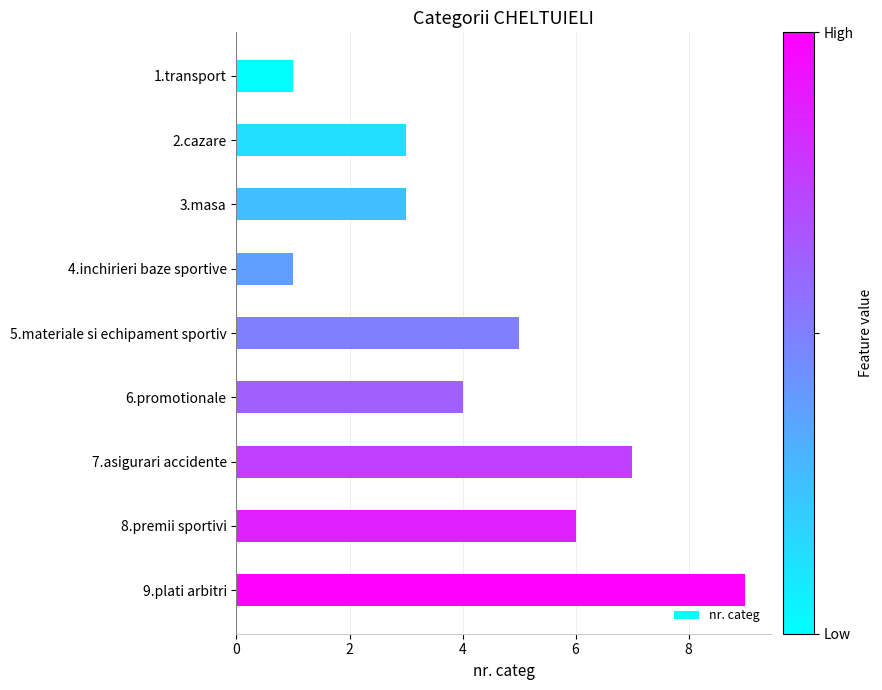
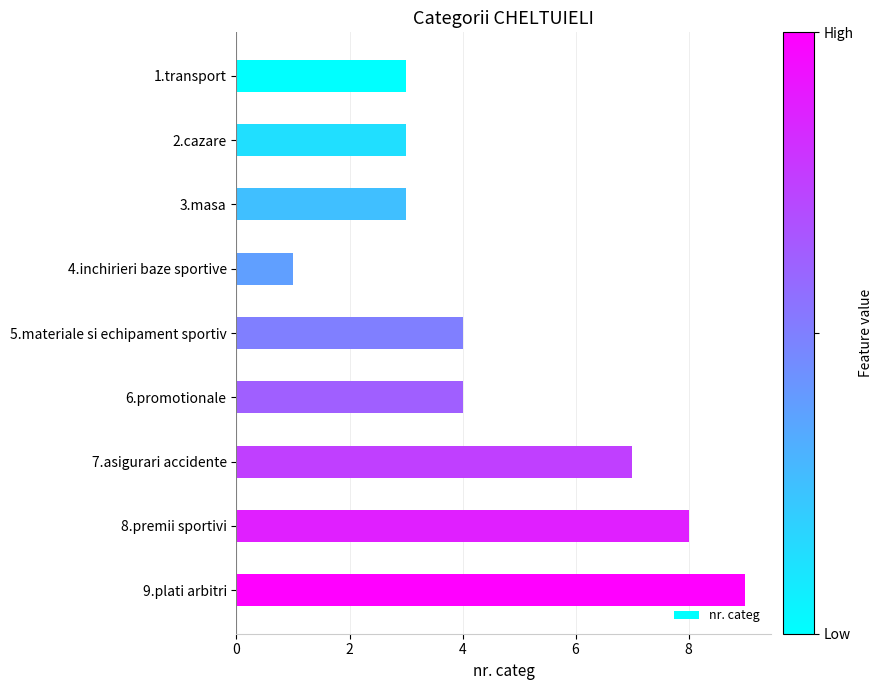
  {
-   "1.transport": 1,
+   "1.transport": 3,
    "2.cazare": 3,
    "3.masa": 3,
    "4.inchirieri baze sportive": 1,
-   "5.materiale si echipament sportiv": 5,
+   "5.materiale si echipament sportiv": 4,
    "6.promotionale": 4,
    "7.asigurari accidente": 7,
-   "8.premii sportivi": 6,
+   "8.premii sportivi": 8,
    "9.plati arbitri": 9
  }
